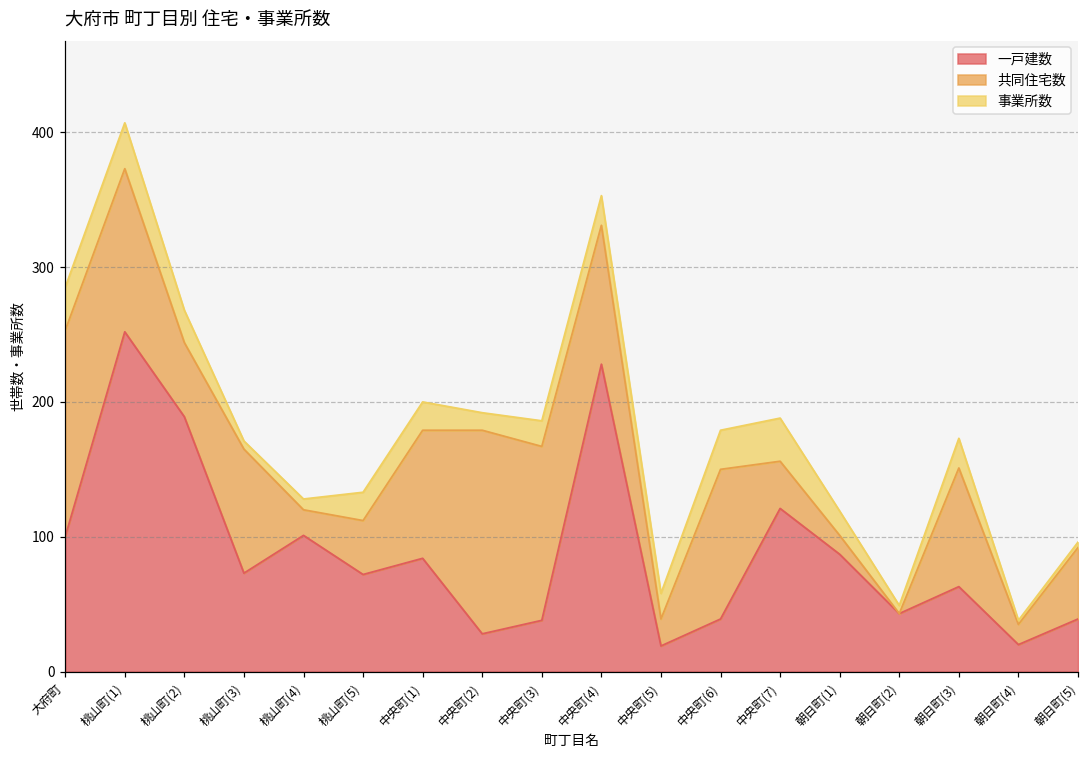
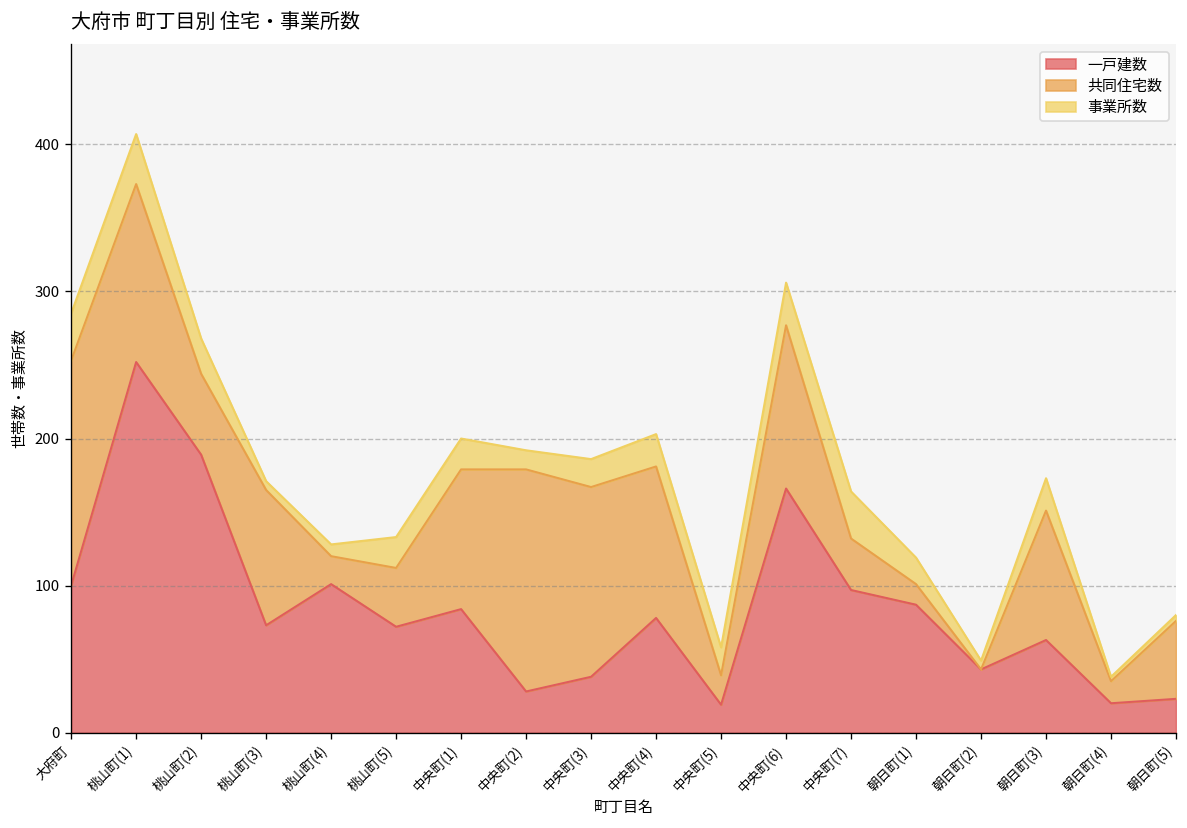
  {
    "一戸建数": {
      "大府町": 100,
      "桃山町(1)": 252,
      "桃山町(2)": 189,
      "桃山町(3)": 73,
      "桃山町(4)": 101,
      "桃山町(5)": 72,
      "中央町(1)": 84,
      "中央町(2)": 28,
      "中央町(3)": 38,
-     "中央町(4)": 228,
+     "中央町(4)": 78,
      "中央町(5)": 19,
-     "中央町(6)": 39,
-     "中央町(7)": 121,
+     "中央町(6)": 166,
+     "中央町(7)": 97,
      "朝日町(1)": 87,
      "朝日町(3)": 63,
      "朝日町(4)": 20,
-     "朝日町(5)": 39
+     "朝日町(5)": 23
    }
  }
